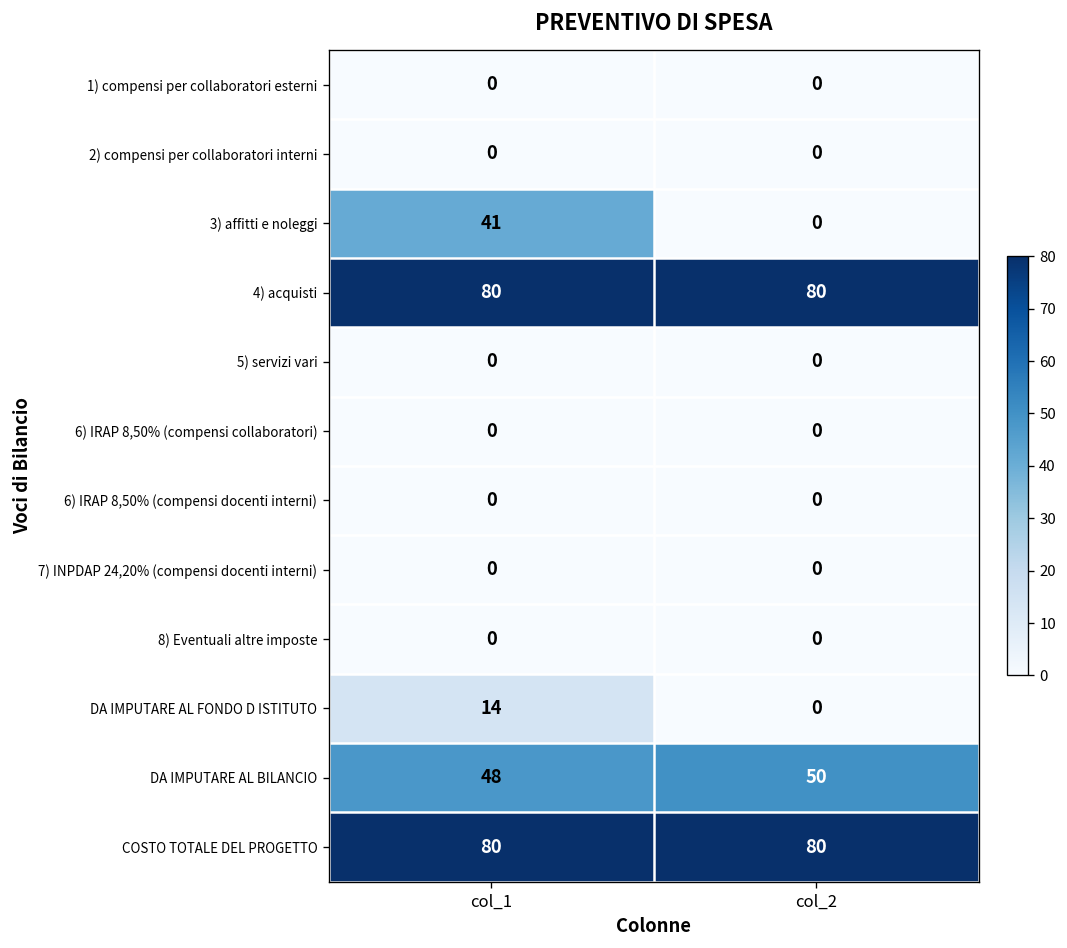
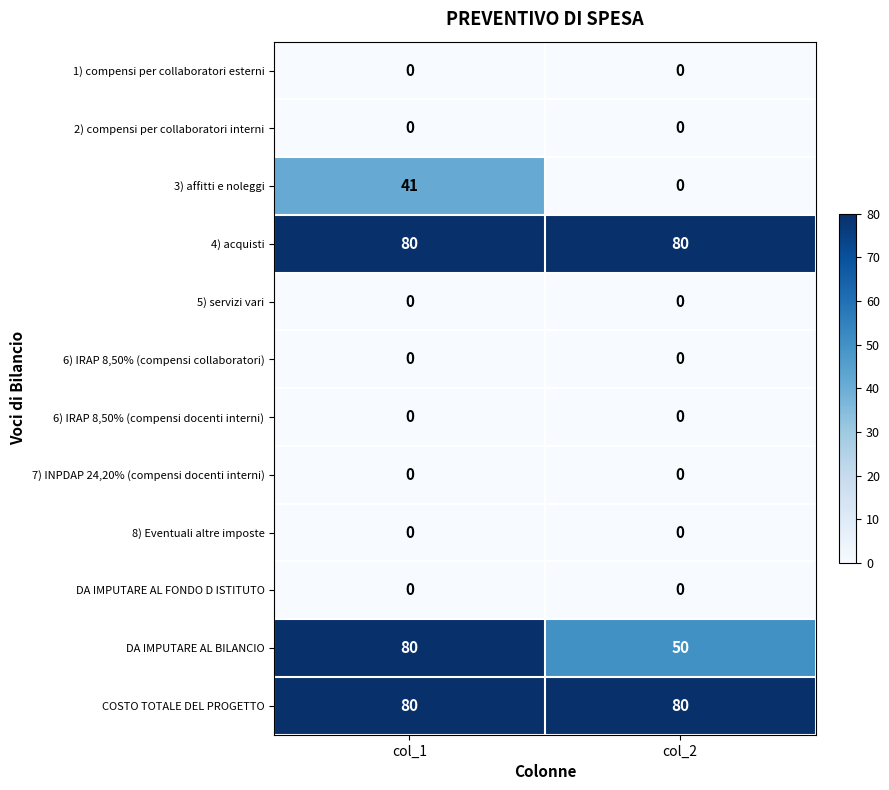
  {
    "1) compensi per collaboratori esterni": {
      "col_1": 0,
      "col_2": 0
    },
    "2) compensi per collaboratori interni": {
      "col_1": 0,
      "col_2": 0
    },
    "3) affitti e noleggi": {
      "col_1": 41,
      "col_2": 0
    },
    "4) acquisti": {
      "col_1": 80,
      "col_2": 80
    },
    "5) servizi vari": {
      "col_1": 0,
      "col_2": 0
    },
    "6) IRAP 8,50% (compensi collaboratori)": {
      "col_1": 0,
      "col_2": 0
    },
    "6) IRAP 8,50% (compensi docenti interni)": {
      "col_1": 0,
      "col_2": 0
    },
    "7) INPDAP 24,20% (compensi docenti interni)": {
      "col_1": 0,
      "col_2": 0
    },
    "8) Eventuali altre imposte": {
      "col_1": 0,
      "col_2": 0
    },
    "DA IMPUTARE AL FONDO D ISTITUTO": {
-     "col_1": 14,
+     "col_1": 0,
      "col_2": 0
    },
    "DA IMPUTARE AL BILANCIO": {
-     "col_1": 48,
+     "col_1": 80,
      "col_2": 50
    },
    "COSTO TOTALE DEL PROGETTO": {
      "col_1": 80,
      "col_2": 80
    }
  }
